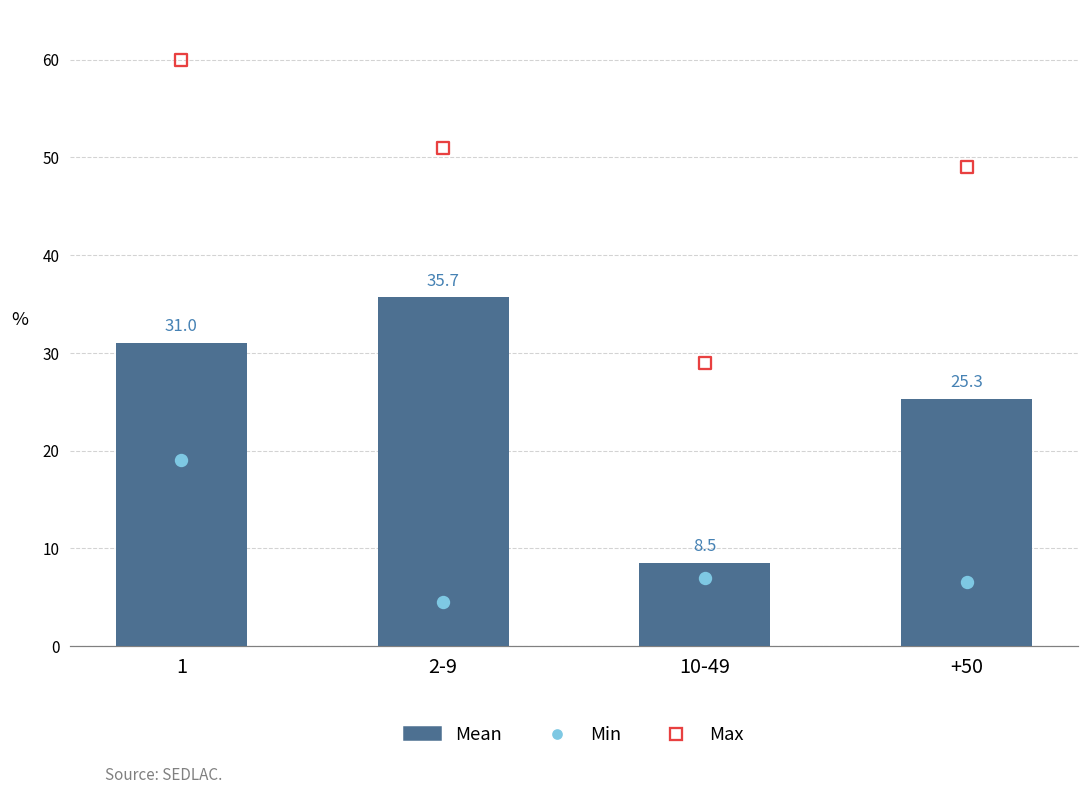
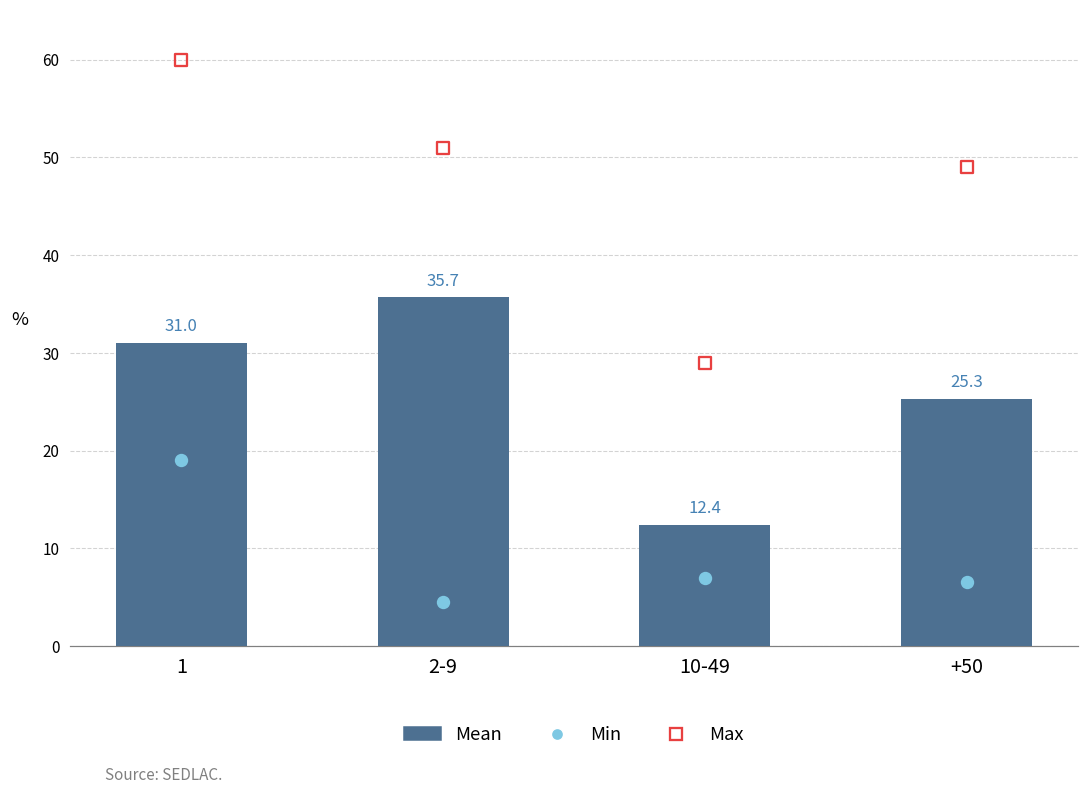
  {
    "Mean": {
      "1": 31.0,
      "2-9": 35.7,
-     "10-49": 8.5,
+     "10-49": 12.4,
      "+50": 25.3
    }
  }
